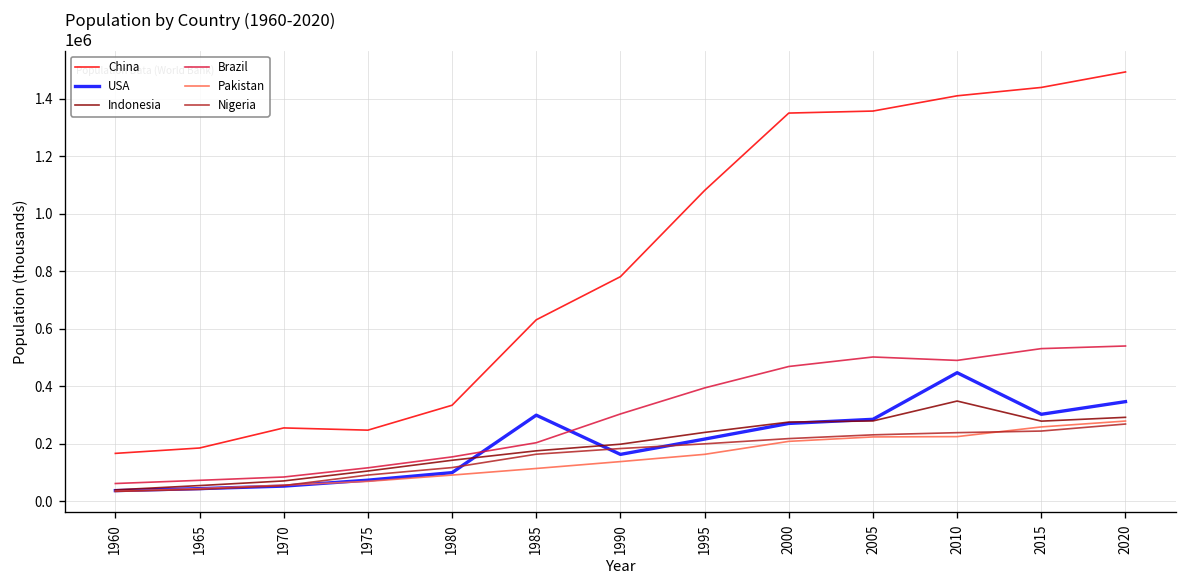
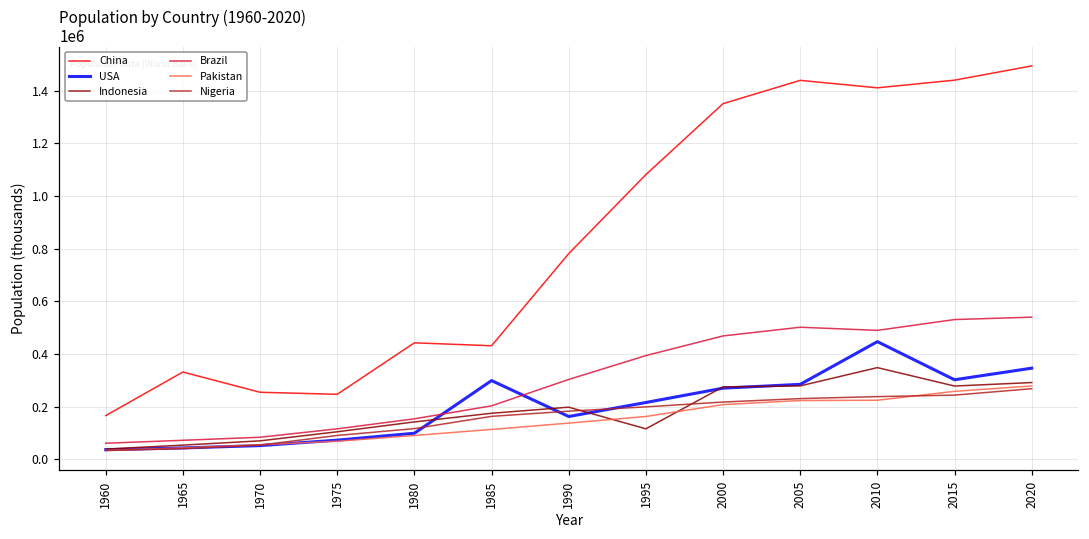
  {
    "China": {
      "1960": 170000,
-     "1965": 180000,
+     "1965": 330000,
      "1970": 250000,
      "1975": 250000,
-     "1980": 330000,
-     "1985": 630000,
+     "1980": 440000,
+     "1985": 430000,
      "1990": 780000,
      "1995": 1080000,
      "2000": 1350000,
-     "2005": 1360000,
+     "2005": 1440000,
      "2010": 1410000,
      "2015": 1440000,
      "2020": 1490000
    },
    "USA": {
      "1985": 300000,
      "1990": 160000,
      "1995": 220000,
      "2010": 450000,
      "2015": 300000,
      "2020": 350000
    },
    "Indonesia": {
      "1965": 50000,
      "1970": 70000,
      "1975": 100000,
      "1980": 140000,
      "1985": 170000,
      "1990": 200000,
-     "1995": 240000,
+     "1995": 120000,
      "2010": 350000,
      "2015": 280000,
      "2020": 290000
    },
    "Pakistan": {
      "1985": 110000,
      "1990": 140000,
      "1995": 160000,
      "2010": 220000,
      "2015": 260000
    }
  }
